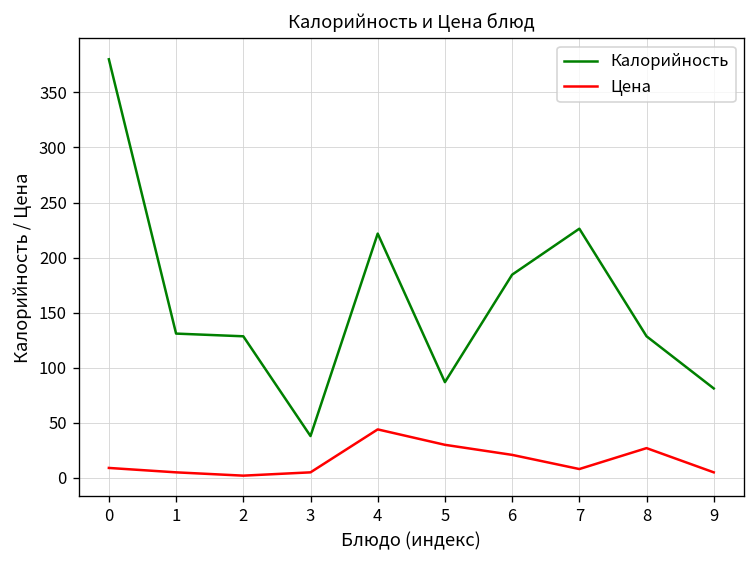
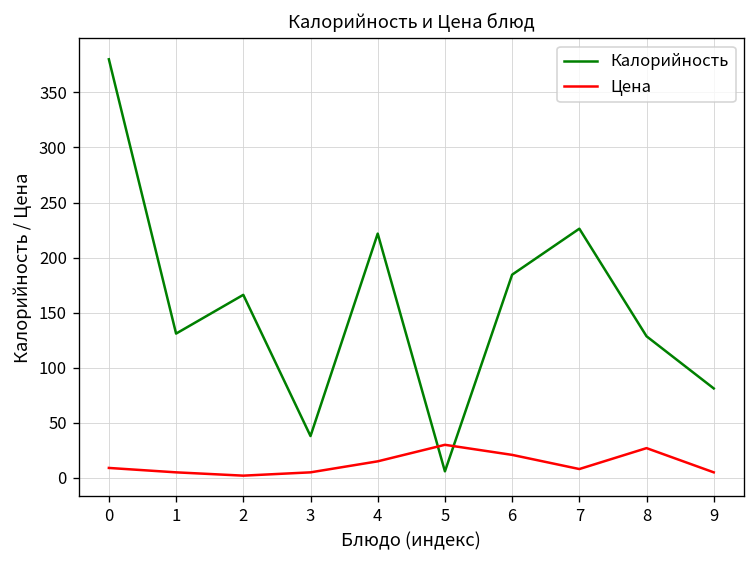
  {
    "Калорийность": {
      "0": 380,
      "1": 130,
-     "2": 130,
+     "2": 170,
      "3": 40,
      "4": 220,
-     "5": 90,
+     "5": 10,
      "6": 180,
      "7": 230,
      "8": 130,
      "9": 80
    },
    "Цена": {
      "0": 10,
      "1": 10,
      "2": 0,
      "3": 10,
-     "4": 40,
+     "4": 20,
      "5": 30,
      "6": 20,
      "7": 10,
      "8": 30,
      "9": 10
    }
  }
